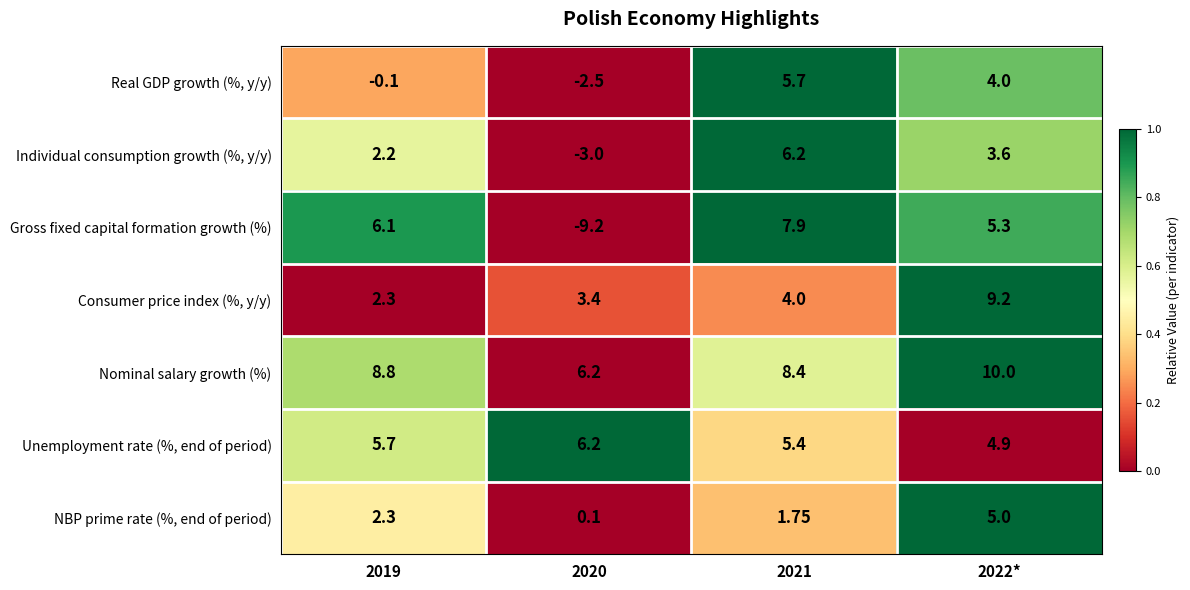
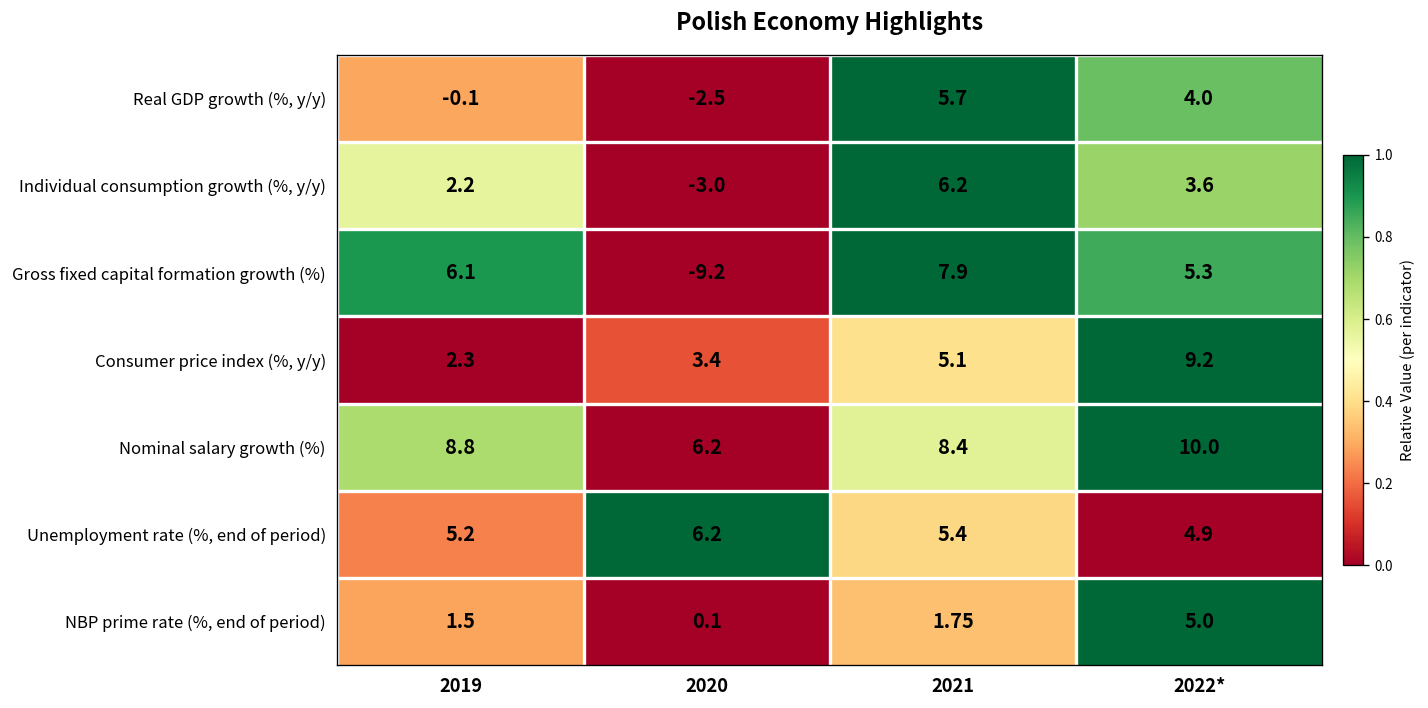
  {
    "Real GDP growth (%, y/y)": {
      "2019": -0.1,
      "2020": -2.5,
      "2021": 5.7,
      "2022*": 4.0
    },
    "Individual consumption growth (%, y/y)": {
      "2019": 2.2,
      "2020": -3.0,
      "2021": 6.2,
      "2022*": 3.6
    },
    "Gross fixed capital formation growth (%)": {
      "2019": 6.1,
      "2020": -9.2,
      "2021": 7.9,
      "2022*": 5.3
    },
    "Consumer price index (%, y/y)": {
      "2019": 2.3,
      "2020": 3.4,
-     "2021": 4.0,
+     "2021": 5.1,
      "2022*": 9.2
    },
    "Nominal salary growth (%)": {
      "2019": 8.8,
      "2020": 6.2,
      "2021": 8.4,
      "2022*": 10.0
    },
    "Unemployment rate (%, end of period)": {
-     "2019": 5.7,
+     "2019": 5.2,
      "2020": 6.2,
      "2021": 5.4,
      "2022*": 4.9
    },
    "NBP prime rate (%, end of period)": {
-     "2019": 2.3,
+     "2019": 1.5,
      "2020": 0.1,
      "2021": 1.75,
      "2022*": 5.0
    }
  }
